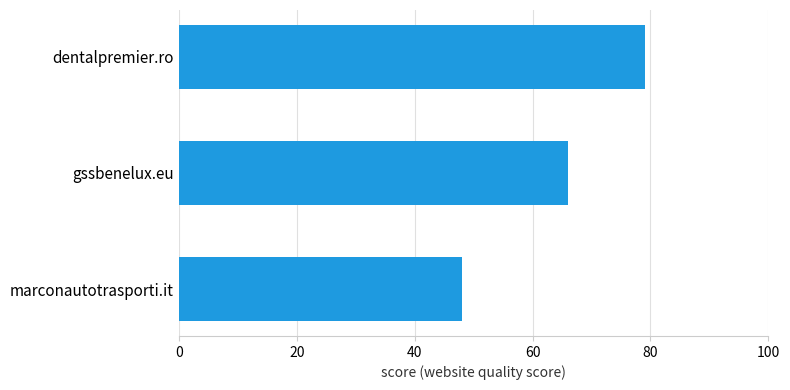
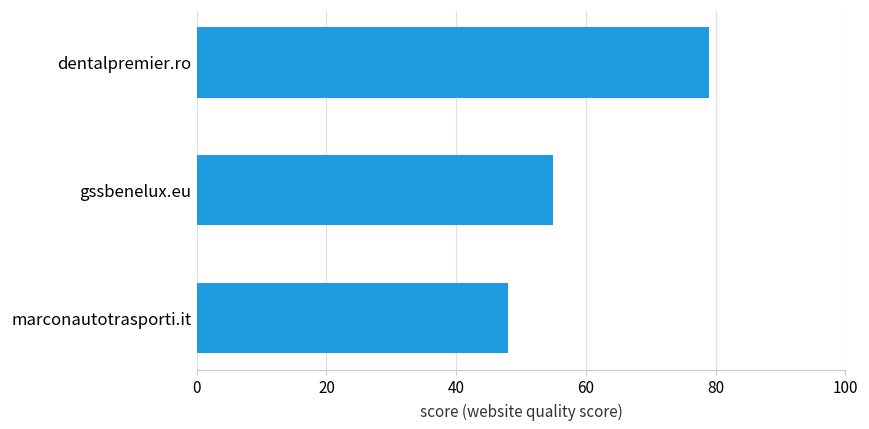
  {
    "dentalpremier.ro": 79,
-   "gssbenelux.eu": 66,
+   "gssbenelux.eu": 55,
    "marconautotrasporti.it": 48
  }
